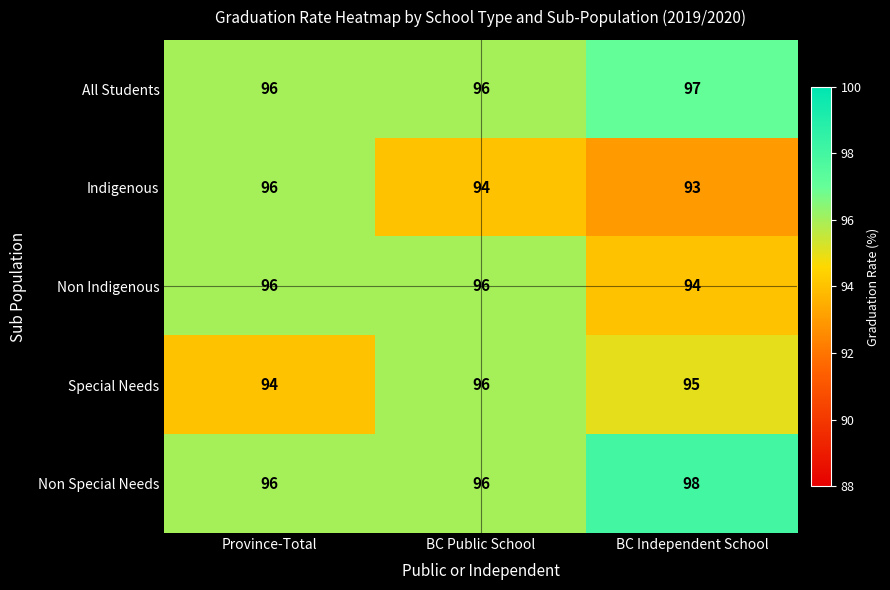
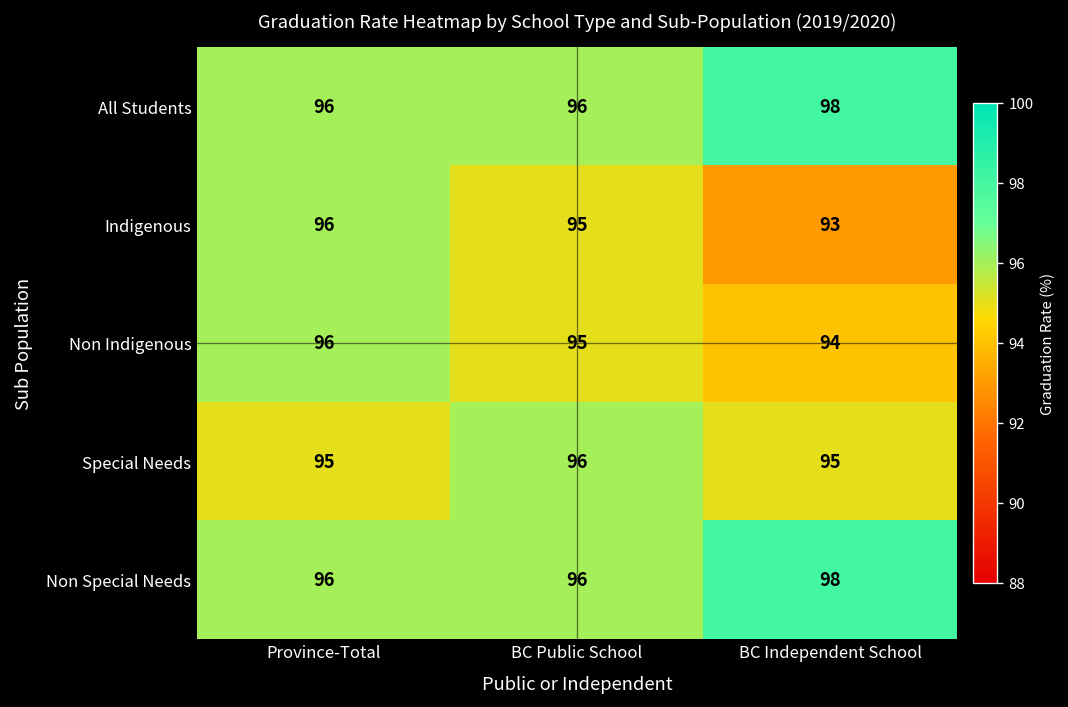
  {
    "All Students": {
      "Province-Total": 96,
      "BC Public School": 96,
-     "BC Independent School": 97
+     "BC Independent School": 98
    },
    "Indigenous": {
      "Province-Total": 96,
-     "BC Public School": 94,
+     "BC Public School": 95,
      "BC Independent School": 93
    },
    "Non Indigenous": {
      "Province-Total": 96,
-     "BC Public School": 96,
+     "BC Public School": 95,
      "BC Independent School": 94
    },
    "Special Needs": {
-     "Province-Total": 94,
+     "Province-Total": 95,
      "BC Public School": 96,
      "BC Independent School": 95
    },
    "Non Special Needs": {
      "Province-Total": 96,
      "BC Public School": 96,
      "BC Independent School": 98
    }
  }
